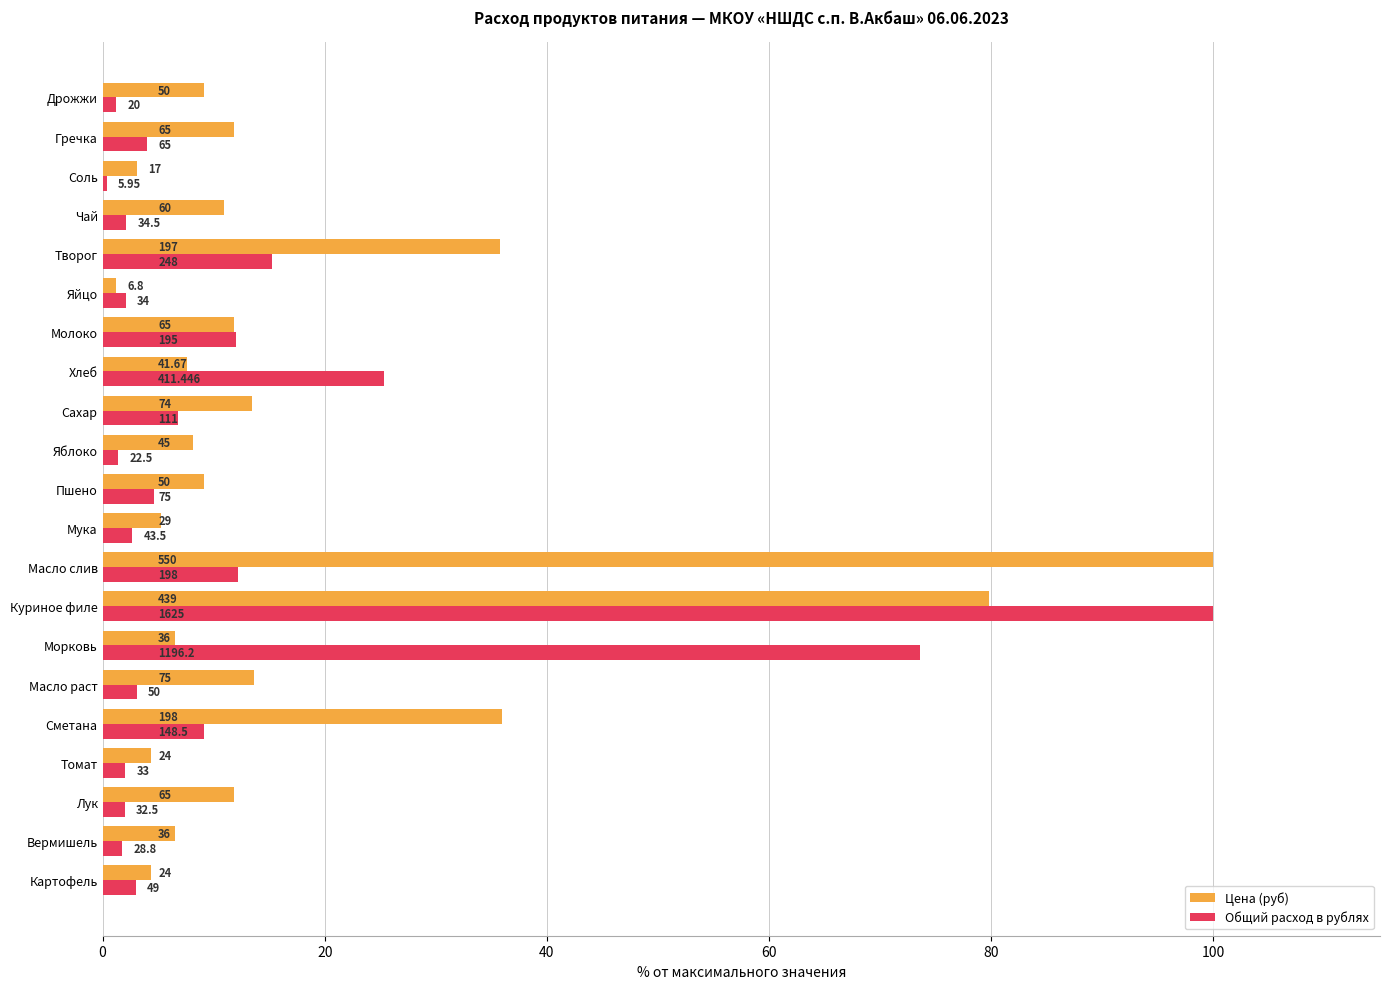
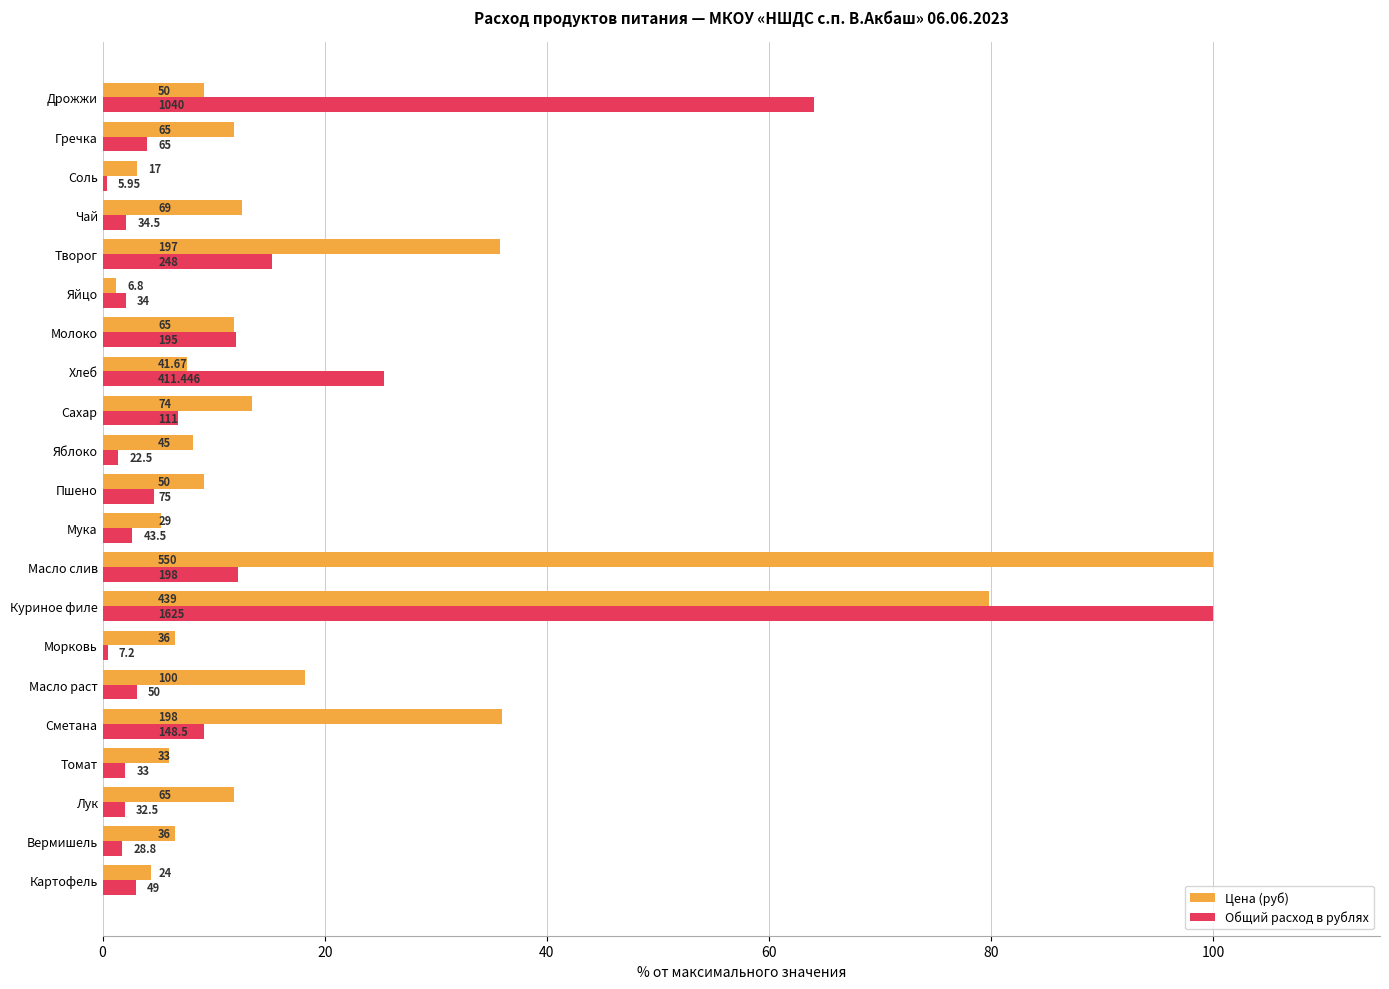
  {
    "Цена (руб)": {
-     "Чай": 60,
-     "Масло раст": 75,
-     "Томат": 24
+     "Чай": 69,
+     "Масло раст": 100,
+     "Томат": 33
    },
    "Общий расход в рублях": {
-     "Дрожжи": 20,
-     "Морковь": 1196.2
+     "Дрожжи": 1040,
+     "Морковь": 7.2
    }
  }
